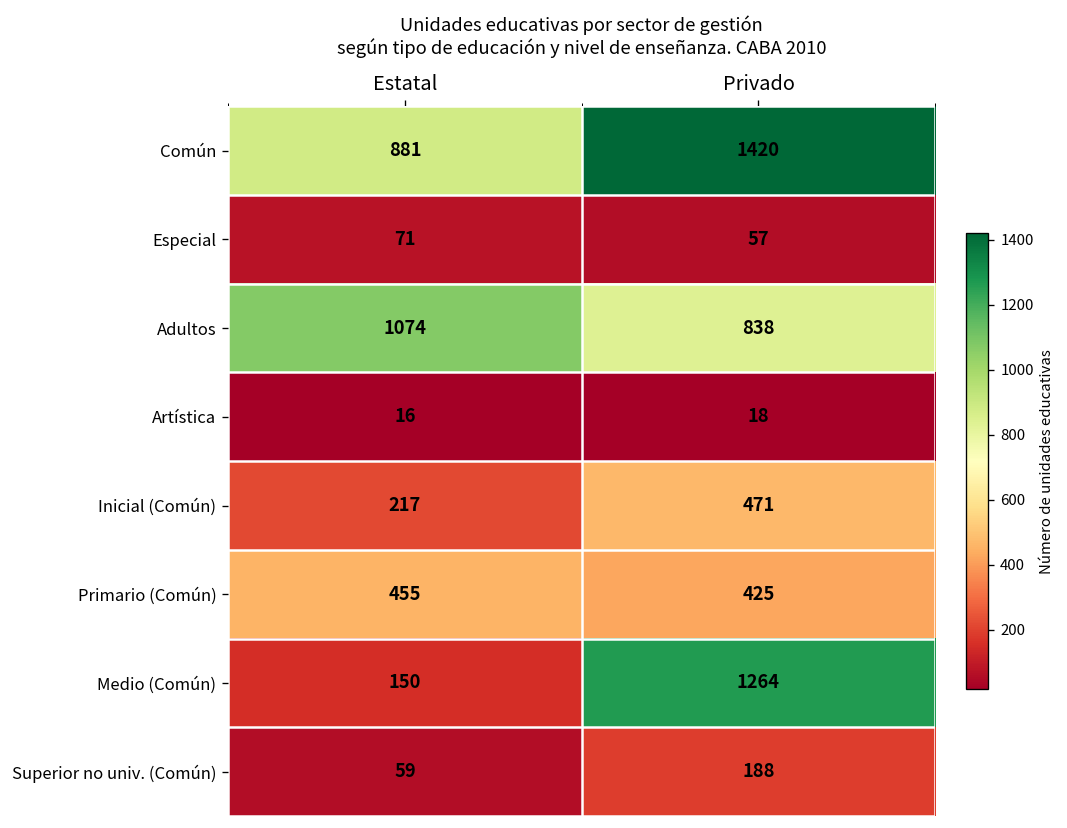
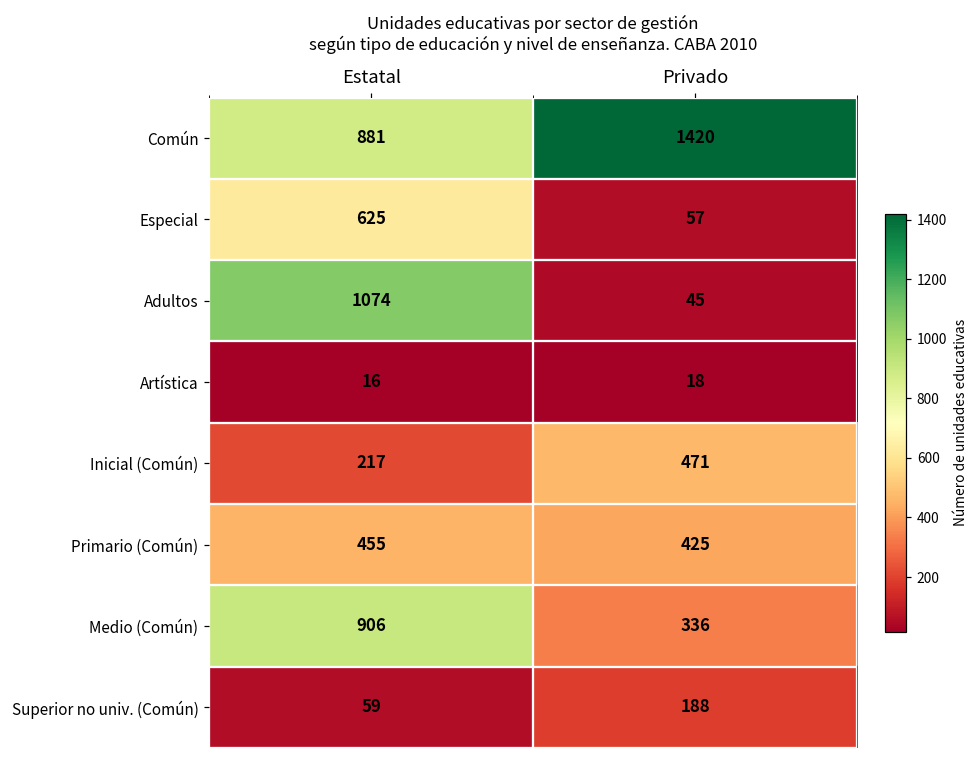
  {
    "Común": {
      "Estatal": 881,
      "Privado": 1420
    },
    "Especial": {
-     "Estatal": 71,
+     "Estatal": 625,
      "Privado": 57
    },
    "Adultos": {
      "Estatal": 1074,
-     "Privado": 838
+     "Privado": 45
    },
    "Artística": {
      "Estatal": 16,
      "Privado": 18
    },
    "Inicial (Común)": {
      "Estatal": 217,
      "Privado": 471
    },
    "Primario (Común)": {
      "Estatal": 455,
      "Privado": 425
    },
    "Medio (Común)": {
-     "Estatal": 150,
-     "Privado": 1264
+     "Estatal": 906,
+     "Privado": 336
    },
    "Superior no univ. (Común)": {
      "Estatal": 59,
      "Privado": 188
    }
  }
